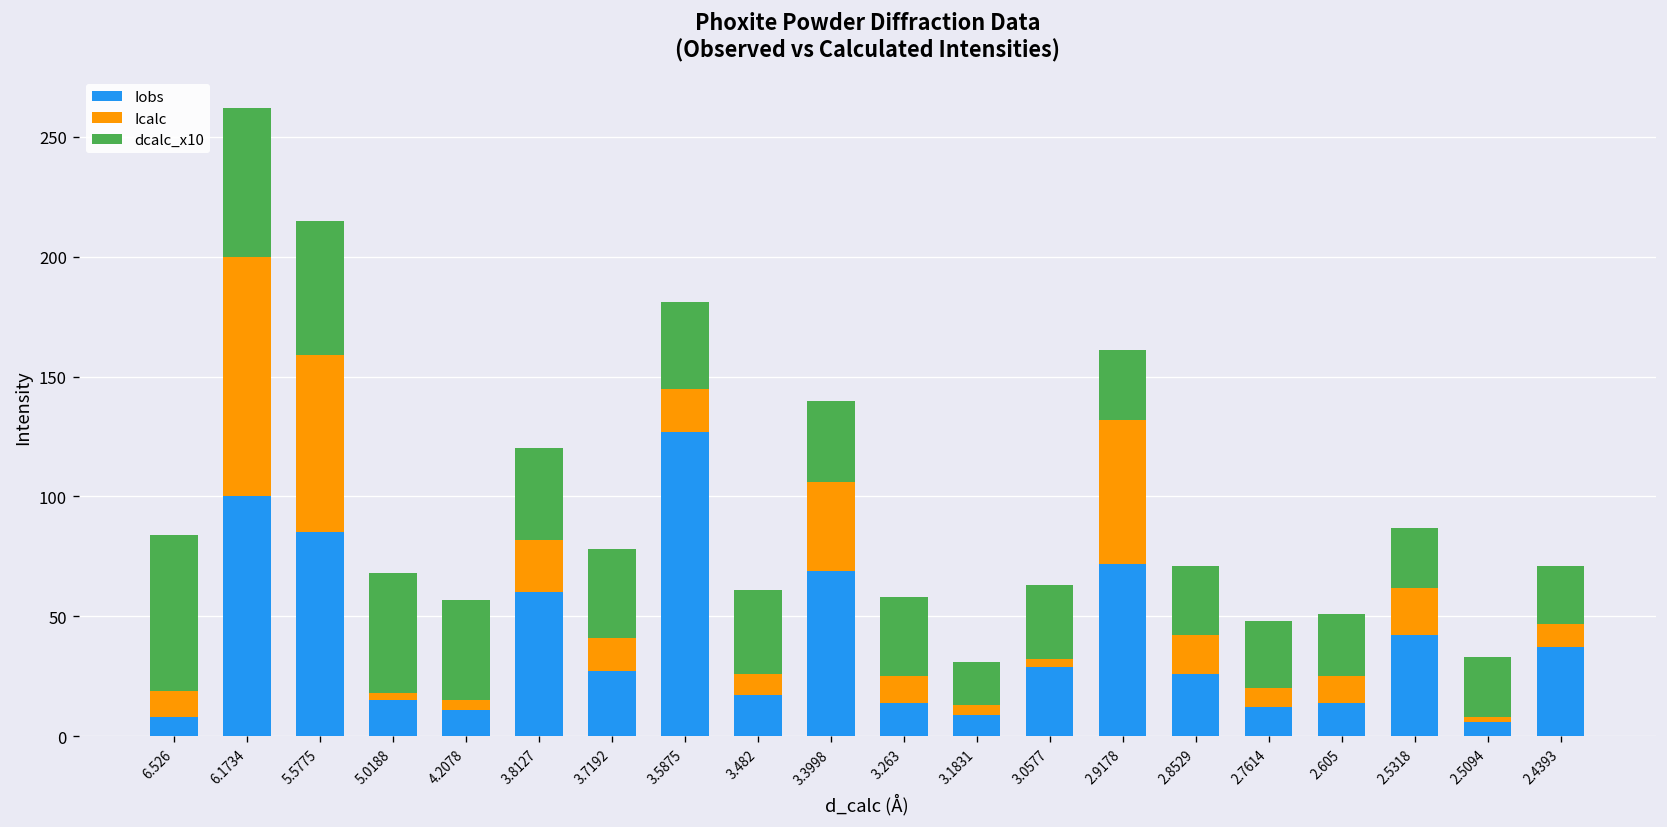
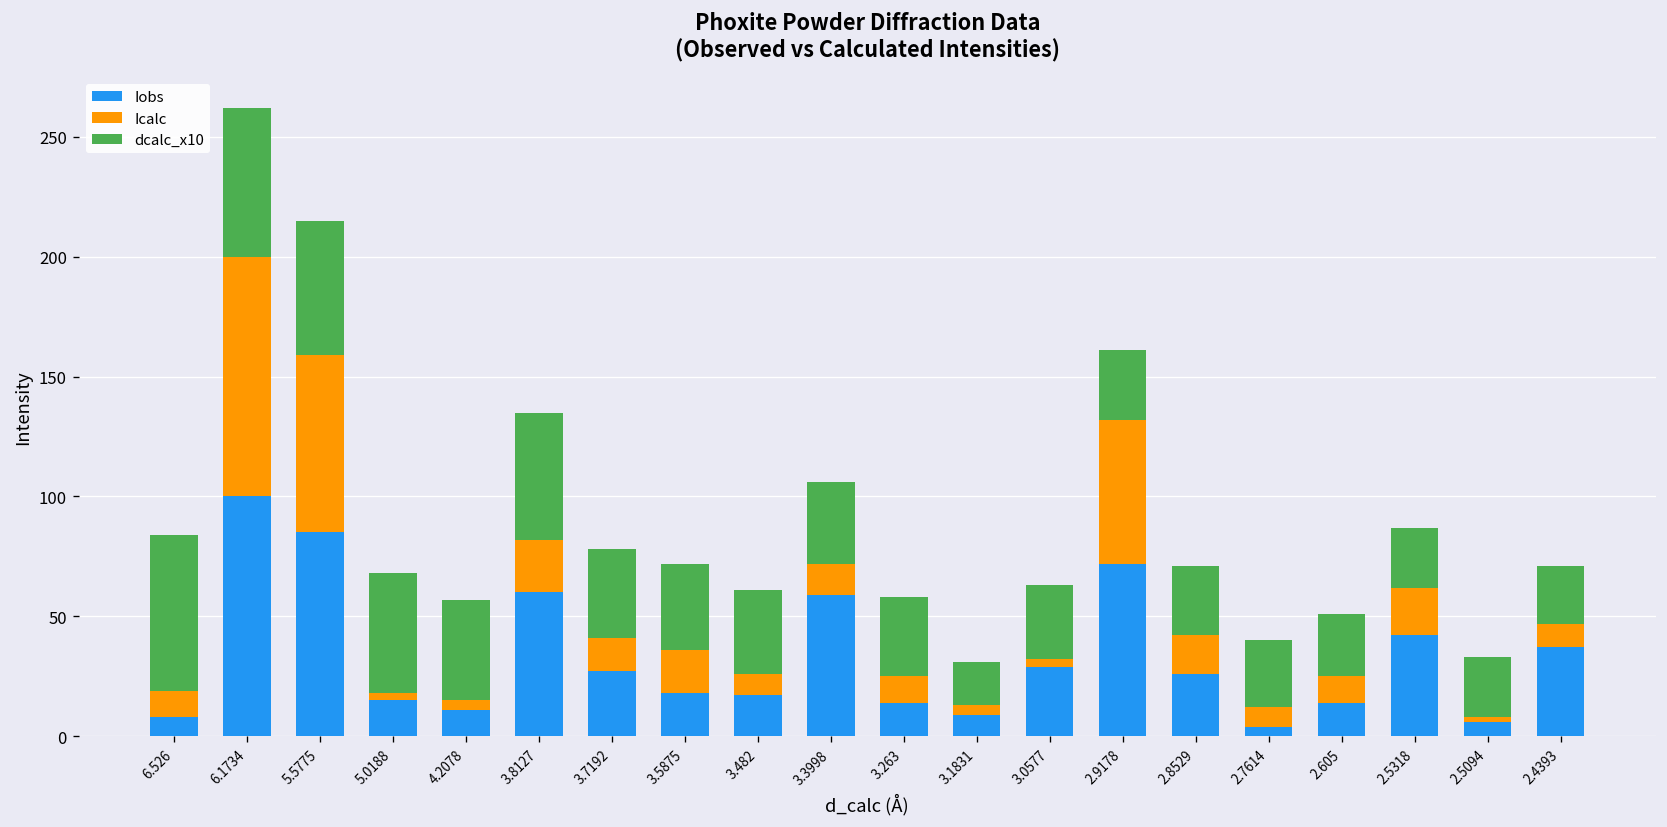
  {
    "Iobs": {
      "6.526": 8,
      "6.1734": 100,
      "5.5775": 85,
      "5.0188": 15,
      "4.2078": 11,
      "3.8127": 60,
      "3.7192": 27,
-     "3.5875": 127,
+     "3.5875": 18,
      "3.482": 17,
-     "3.3998": 69,
+     "3.3998": 59,
      "3.263": 14,
      "3.1831": 9,
      "3.0577": 29,
      "2.9178": 72,
      "2.8529": 26,
-     "2.7614": 12,
+     "2.7614": 4,
      "2.605": 14,
      "2.5318": 42,
      "2.5094": 6,
      "2.4393": 37
    },
    "Icalc": {
      "6.526": 11,
      "6.1734": 100,
      "5.5775": 74,
      "5.0188": 3,
      "4.2078": 4,
      "3.8127": 22,
      "3.7192": 14,
      "3.5875": 18,
      "3.482": 9,
-     "3.3998": 37,
+     "3.3998": 13,
      "3.263": 11,
      "3.1831": 4,
      "3.0577": 3,
      "2.9178": 60,
      "2.8529": 16,
      "2.7614": 8,
      "2.605": 11,
      "2.5318": 20,
      "2.5094": 2,
      "2.4393": 10
    },
    "dcalc_x10": {
      "6.526": 65,
      "6.1734": 62,
      "5.5775": 56,
      "5.0188": 50,
      "4.2078": 42,
-     "3.8127": 38,
+     "3.8127": 53,
      "3.7192": 37,
      "3.5875": 36,
      "3.482": 35,
      "3.3998": 34,
      "3.263": 33,
      "3.1831": 18,
      "3.0577": 31,
      "2.9178": 29,
      "2.8529": 29,
      "2.7614": 28,
      "2.605": 26,
      "2.5318": 25,
      "2.5094": 25,
      "2.4393": 24
    }
  }
